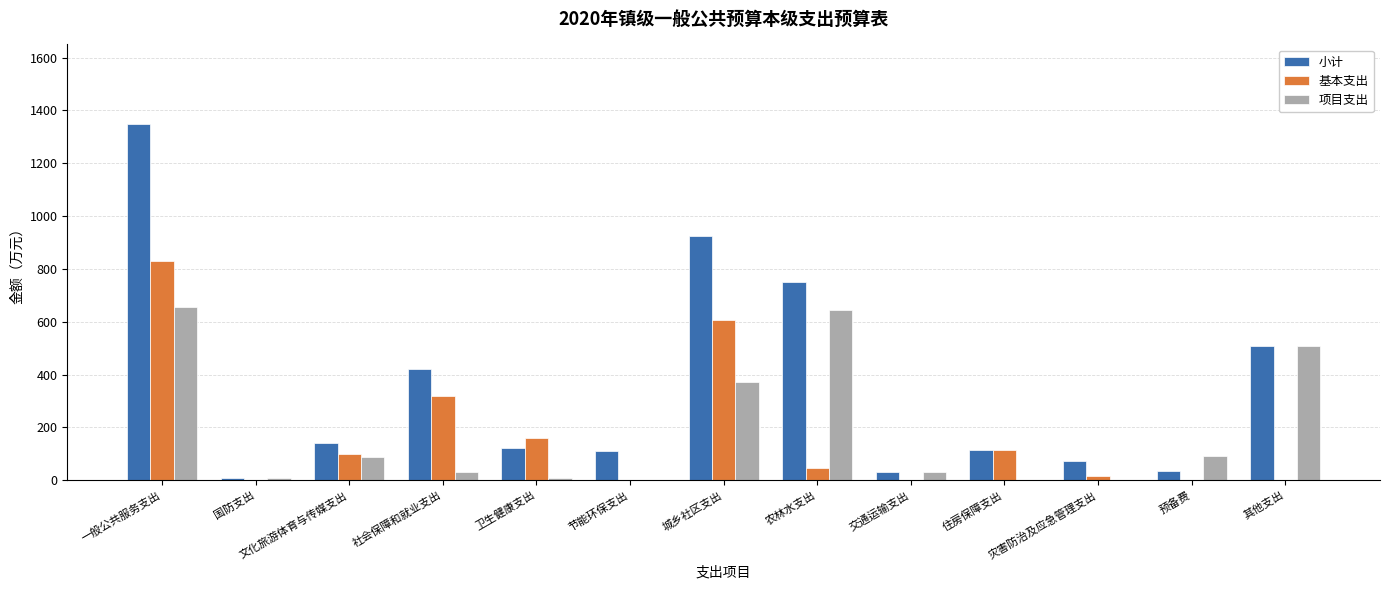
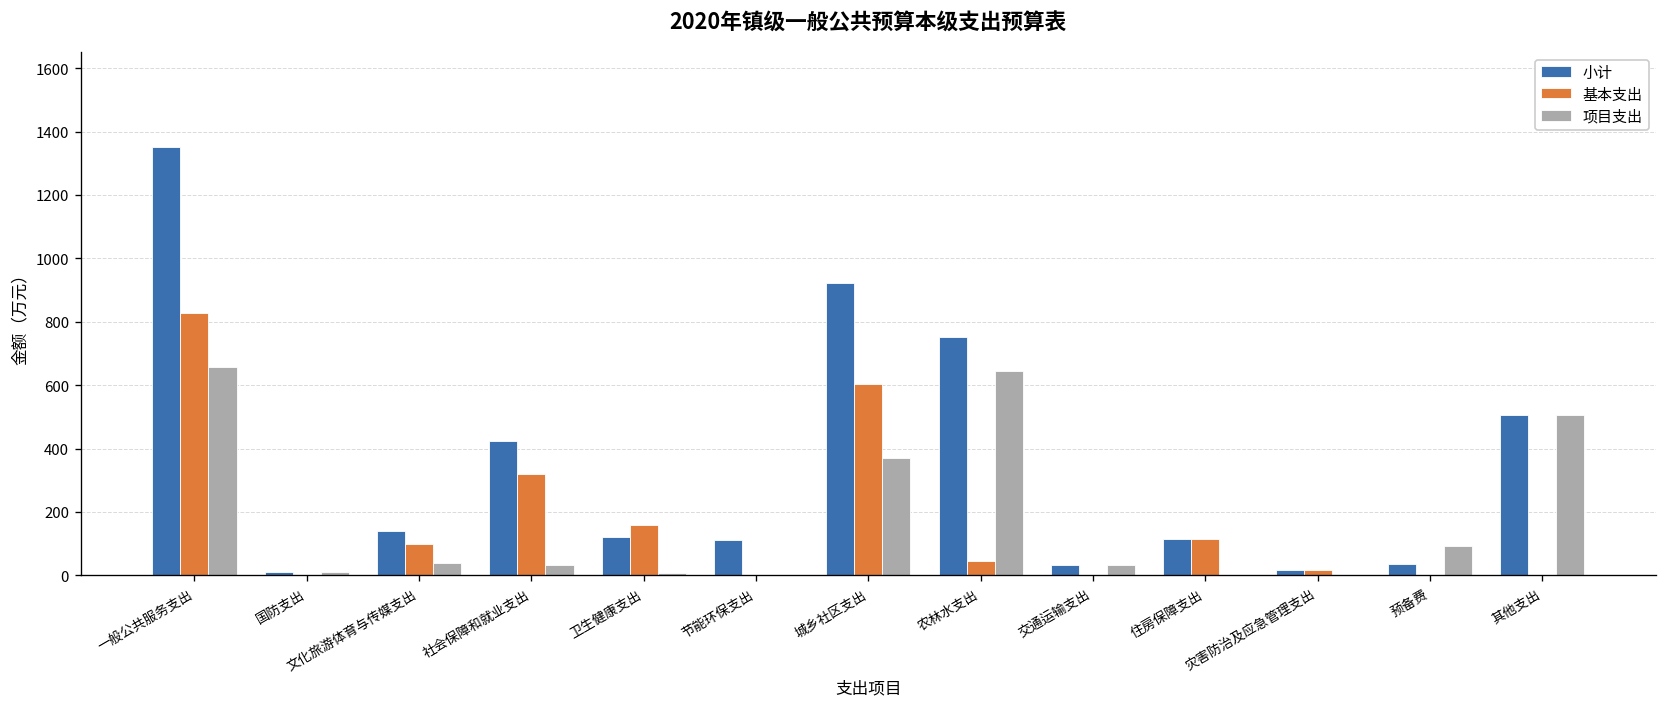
  {
    "小计": {
      "一般公共服务支出": 1350,
      "国防支出": 10,
      "文化旅游体育与传媒支出": 140,
      "社会保障和就业支出": 420,
      "卫生健康支出": 120,
      "节能环保支出": 110,
      "城乡社区支出": 920,
      "农林水支出": 750,
      "交通运输支出": 30,
      "住房保障支出": 120,
-     "灾害防治及应急管理支出": 70,
+     "灾害防治及应急管理支出": 20,
      "预备费": 30,
      "其他支出": 510
    },
    "基本支出": {
      "一般公共服务支出": 830,
      "国防支出": 0,
      "文化旅游体育与传媒支出": 100,
      "社会保障和就业支出": 320,
      "卫生健康支出": 160,
      "节能环保支出": 0,
      "城乡社区支出": 610,
      "农林水支出": 50,
      "交通运输支出": 0,
      "住房保障支出": 120,
      "灾害防治及应急管理支出": 20,
      "预备费": 0,
      "其他支出": 0
    },
    "项目支出": {
      "一般公共服务支出": 660,
      "国防支出": 10,
-     "文化旅游体育与传媒支出": 90,
+     "文化旅游体育与传媒支出": 40,
      "社会保障和就业支出": 30,
      "城乡社区支出": 370,
      "农林水支出": 640,
      "交通运输支出": 30,
      "住房保障支出": 0,
      "灾害防治及应急管理支出": 0,
      "预备费": 90,
      "其他支出": 510
    }
  }
